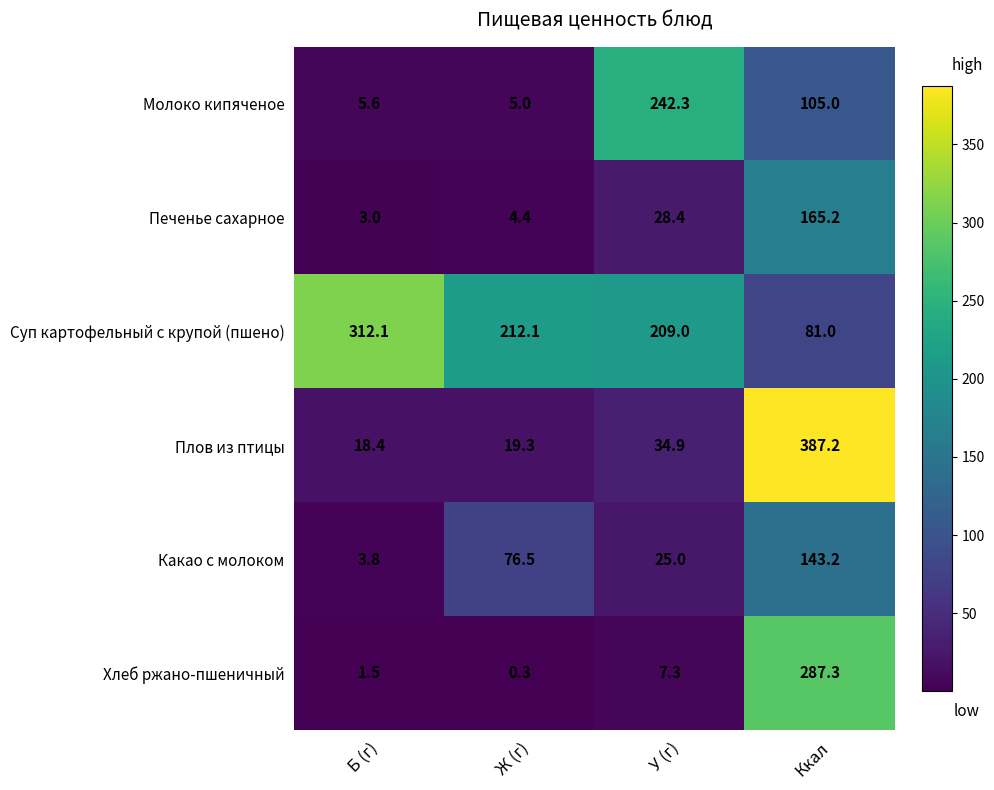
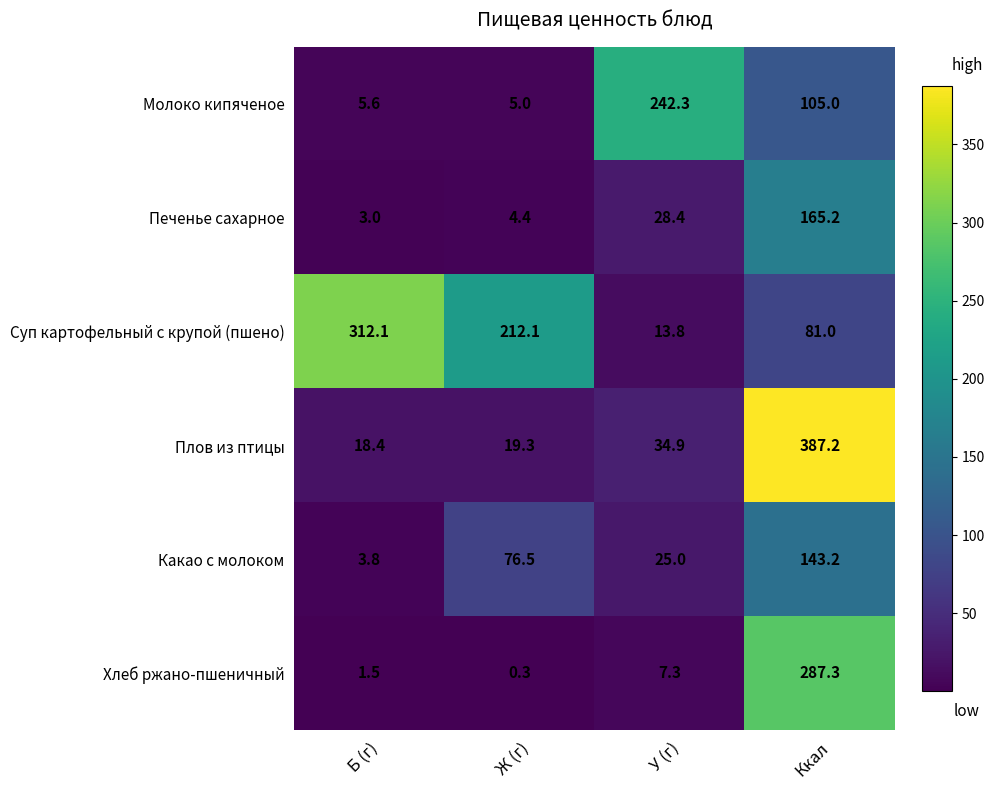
  {
    "Молоко кипяченое": {
      "Б (г)": 5.6,
      "Ж (г)": 5.0,
      "У (г)": 242.3,
      "Ккал": 105.0
    },
    "Печенье сахарное": {
      "Б (г)": 3.0,
      "Ж (г)": 4.4,
      "У (г)": 28.4,
      "Ккал": 165.2
    },
    "Суп картофельный с крупой (пшено)": {
      "Б (г)": 312.1,
      "Ж (г)": 212.1,
-     "У (г)": 209.0,
+     "У (г)": 13.8,
      "Ккал": 81.0
    },
    "Плов из птицы": {
      "Б (г)": 18.4,
      "Ж (г)": 19.3,
      "У (г)": 34.9,
      "Ккал": 387.2
    },
    "Какао с молоком": {
      "Б (г)": 3.8,
      "Ж (г)": 76.5,
      "У (г)": 25.0,
      "Ккал": 143.2
    },
    "Хлеб ржано-пшеничный": {
      "Б (г)": 1.5,
      "Ж (г)": 0.3,
      "У (г)": 7.3,
      "Ккал": 287.3
    }
  }
